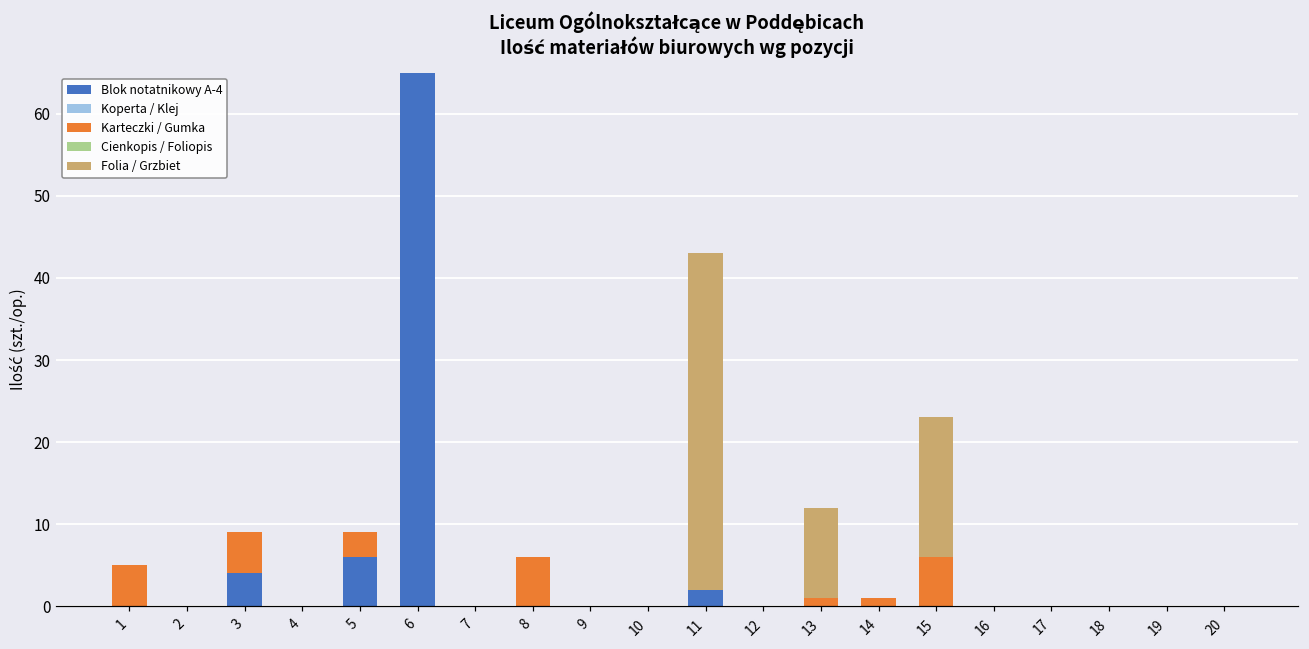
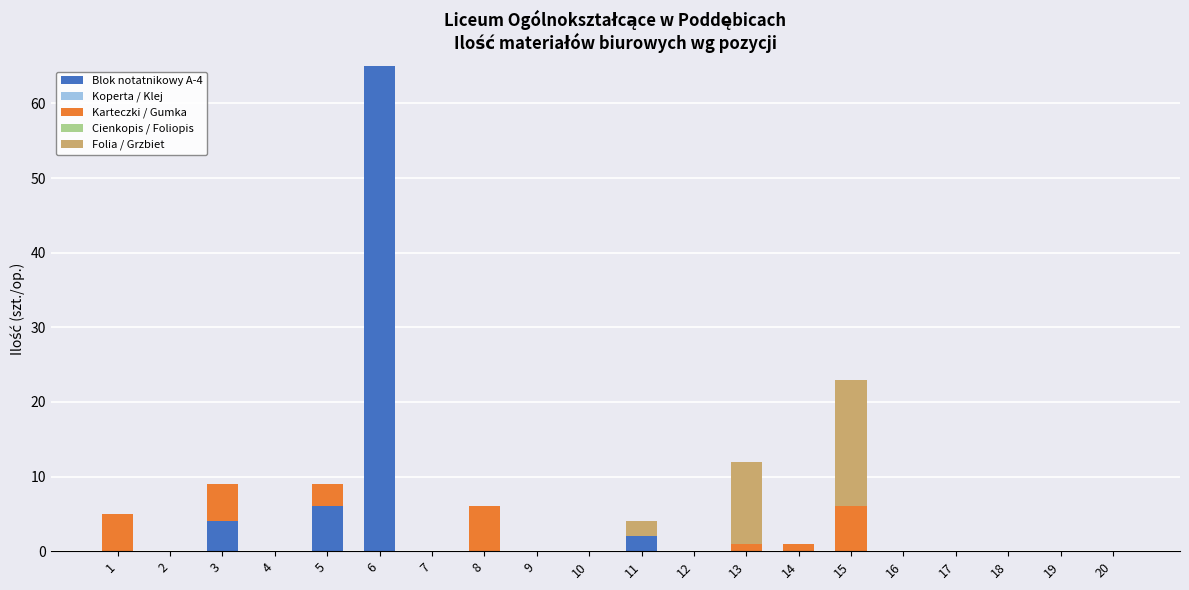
  {
    "Koperta / Klej": {
      "1": 0,
      "2": 0,
      "3": 4,
      "4": 0,
      "5": 6,
      "6": 65,
      "7": 0,
      "8": 0,
      "9": 0,
      "10": 0,
      "11": 2,
      "12": 0,
      "13": 0,
      "14": 0,
      "15": 0,
      "16": 0,
      "17": 0,
      "18": 0,
      "19": 0,
      "20": 0
    },
    "Cienkopis / Foliopis": {
      "2": 0,
      "4": 0,
      "6": 0,
      "7": 0,
      "9": 0,
      "10": 0,
      "11": 0,
      "12": 0,
      "16": 0,
      "17": 0,
      "18": 0,
      "19": 0,
      "20": 0
    },
    "Folia / Grzbiet": {
      "1": 0,
      "2": 0,
      "3": 0,
      "4": 0,
      "5": 0,
      "6": 0,
      "7": 0,
      "8": 0,
      "9": 0,
      "10": 0,
-     "11": 41,
+     "11": 2,
      "12": 0,
      "13": 11,
      "14": 0,
      "15": 17,
      "16": 0,
      "17": 0,
      "18": 0,
      "19": 0,
      "20": 0
    }
  }
